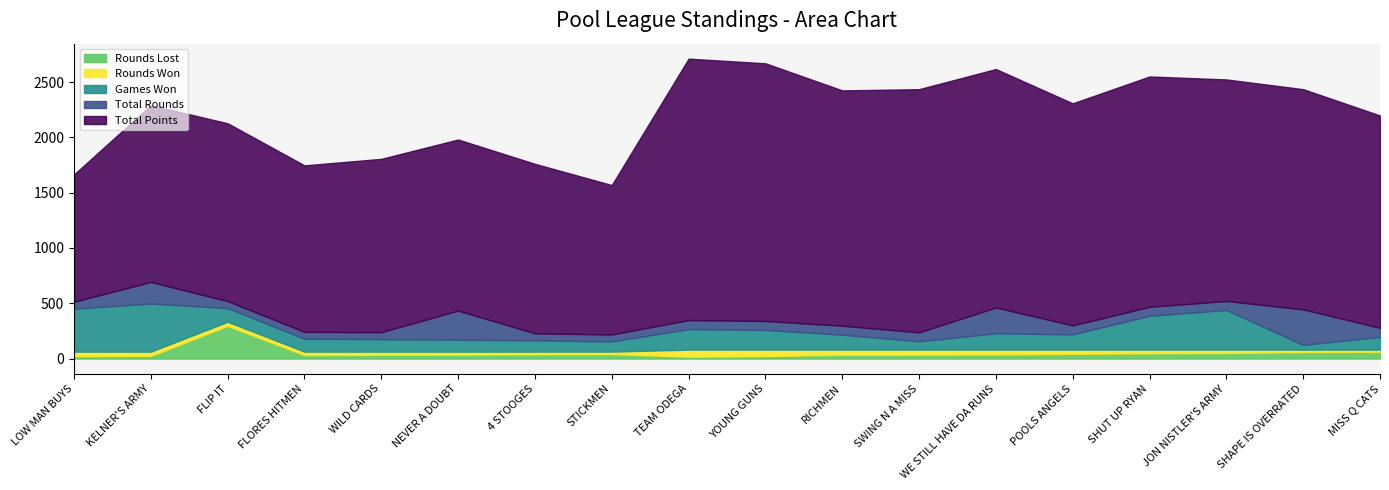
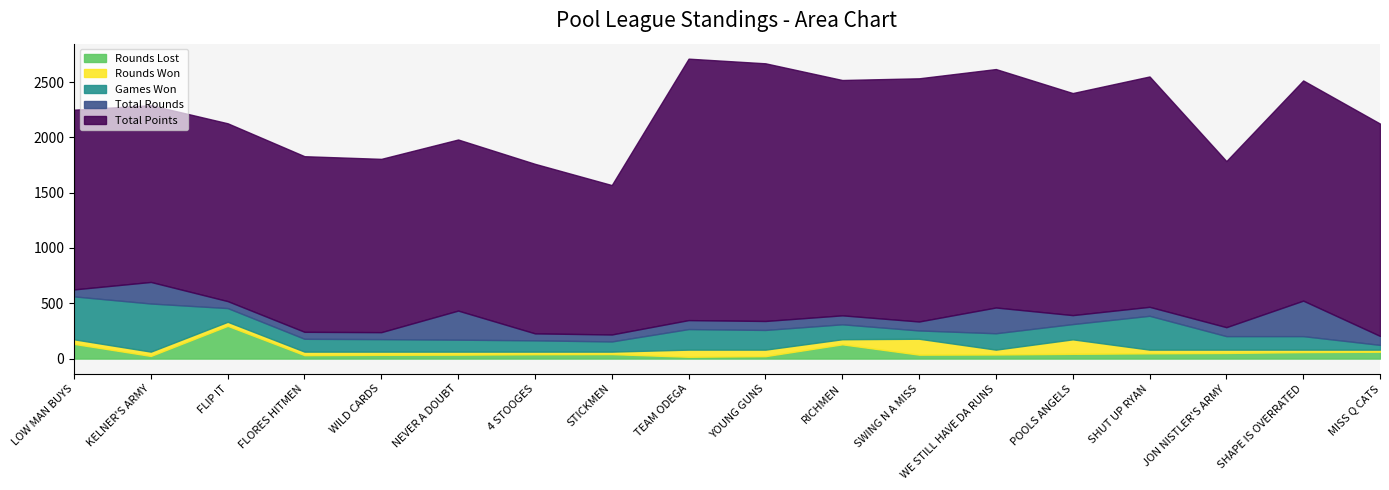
  {
    "Rounds Lost": {
-     "LOW MAN BUYS": 20,
+     "LOW MAN BUYS": 130,
      "KELNER'S ARMY": 20,
      "FLIP IT": 300,
      "FLORES HITMEN": 30,
      "WILD CARDS": 30,
      "NEVER A DOUBT": 40,
      "4 STOOGES": 40,
-     "RICHMEN": 40,
+     "RICHMEN": 130,
      "SWING N A MISS": 40,
      "WE STILL HAVE DA RUNS": 40,
      "POOLS ANGELS": 40,
      "SHUT UP RYAN": 50,
      "JON NISTLER'S ARMY": 50
    },
    "Rounds Won": {
      "LOW MAN BUYS": 40,
      "KELNER'S ARMY": 40,
      "FLIP IT": 40,
      "FLORES HITMEN": 30,
      "WILD CARDS": 30,
      "NEVER A DOUBT": 30,
      "4 STOOGES": 20,
      "TEAM ODEGA": 60,
      "YOUNG GUNS": 60,
      "RICHMEN": 50,
-     "SWING N A MISS": 50,
+     "SWING N A MISS": 140,
      "WE STILL HAVE DA RUNS": 40,
-     "POOLS ANGELS": 40,
+     "POOLS ANGELS": 130,
      "SHUT UP RYAN": 30,
      "JON NISTLER'S ARMY": 30
    },
    "Games Won": {
      "LOW MAN BUYS": 390,
      "KELNER'S ARMY": 440,
      "FLIP IT": 120,
      "FLORES HITMEN": 120,
      "WILD CARDS": 110,
      "NEVER A DOUBT": 110,
      "4 STOOGES": 100,
      "STICKMEN": 90,
      "TEAM ODEGA": 190,
      "YOUNG GUNS": 180,
      "RICHMEN": 140,
      "SWING N A MISS": 80,
      "WE STILL HAVE DA RUNS": 150,
      "POOLS ANGELS": 140,
      "SHUT UP RYAN": 310,
-     "JON NISTLER'S ARMY": 360,
-     "SHAPE IS OVERRATED": 40,
-     "MISS Q CATS": 120
+     "JON NISTLER'S ARMY": 120,
+     "SHAPE IS OVERRATED": 120,
+     "MISS Q CATS": 40
    },
    "Total Rounds": {
      "LOW MAN BUYS": 60,
      "KELNER'S ARMY": 200,
      "FLIP IT": 60,
      "FLORES HITMEN": 60,
      "WILD CARDS": 60,
      "NEVER A DOUBT": 260,
      "4 STOOGES": 60,
      "STICKMEN": 60,
      "TEAM ODEGA": 80,
      "YOUNG GUNS": 80,
      "RICHMEN": 80,
      "SWING N A MISS": 80,
      "WE STILL HAVE DA RUNS": 230,
      "POOLS ANGELS": 80,
      "SHUT UP RYAN": 80,
      "JON NISTLER'S ARMY": 80,
      "SHAPE IS OVERRATED": 320,
      "MISS Q CATS": 80
    },
    "Total Points": {
-     "LOW MAN BUYS": 1150,
+     "LOW MAN BUYS": 1630,
      "FLIP IT": 1610,
-     "FLORES HITMEN": 1510,
+     "FLORES HITMEN": 1590,
      "WILD CARDS": 1570,
      "NEVER A DOUBT": 1550,
      "4 STOOGES": 1530,
      "STICKMEN": 1350,
      "TEAM ODEGA": 2360,
      "YOUNG GUNS": 2330,
      "RICHMEN": 2130,
      "SWING N A MISS": 2200,
      "WE STILL HAVE DA RUNS": 2160,
      "POOLS ANGELS": 2010,
      "SHUT UP RYAN": 2080,
-     "JON NISTLER'S ARMY": 2000,
+     "JON NISTLER'S ARMY": 1500,
      "SHAPE IS OVERRATED": 1990,
      "MISS Q CATS": 1920
    }
  }
